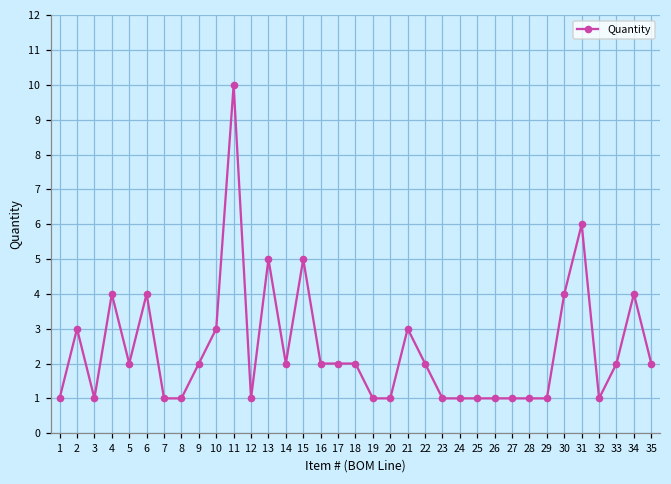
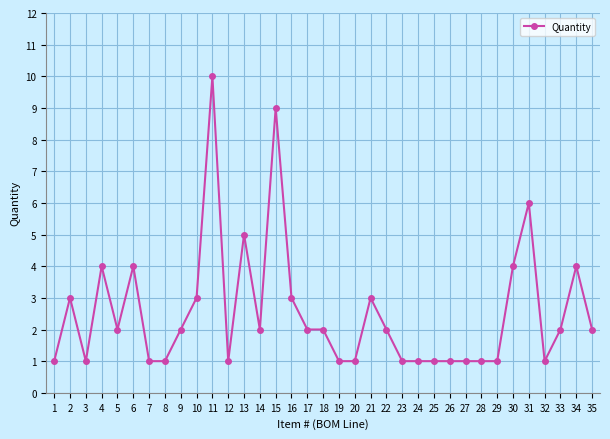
  {
    "1": 1,
    "2": 3,
    "3": 1,
    "4": 4,
    "5": 2,
    "6": 4,
    "7": 1,
    "8": 1,
    "9": 2,
    "10": 3,
    "11": 10,
    "12": 1,
    "13": 5,
    "14": 2,
-   "15": 5,
-   "16": 2,
+   "15": 9,
+   "16": 3,
    "17": 2,
    "18": 2,
    "19": 1,
    "20": 1,
    "21": 3,
    "22": 2,
    "23": 1,
    "24": 1,
    "25": 1,
    "26": 1,
    "27": 1,
    "28": 1,
    "29": 1,
    "30": 4,
    "31": 6,
    "32": 1,
    "33": 2,
    "34": 4,
    "35": 2
  }
